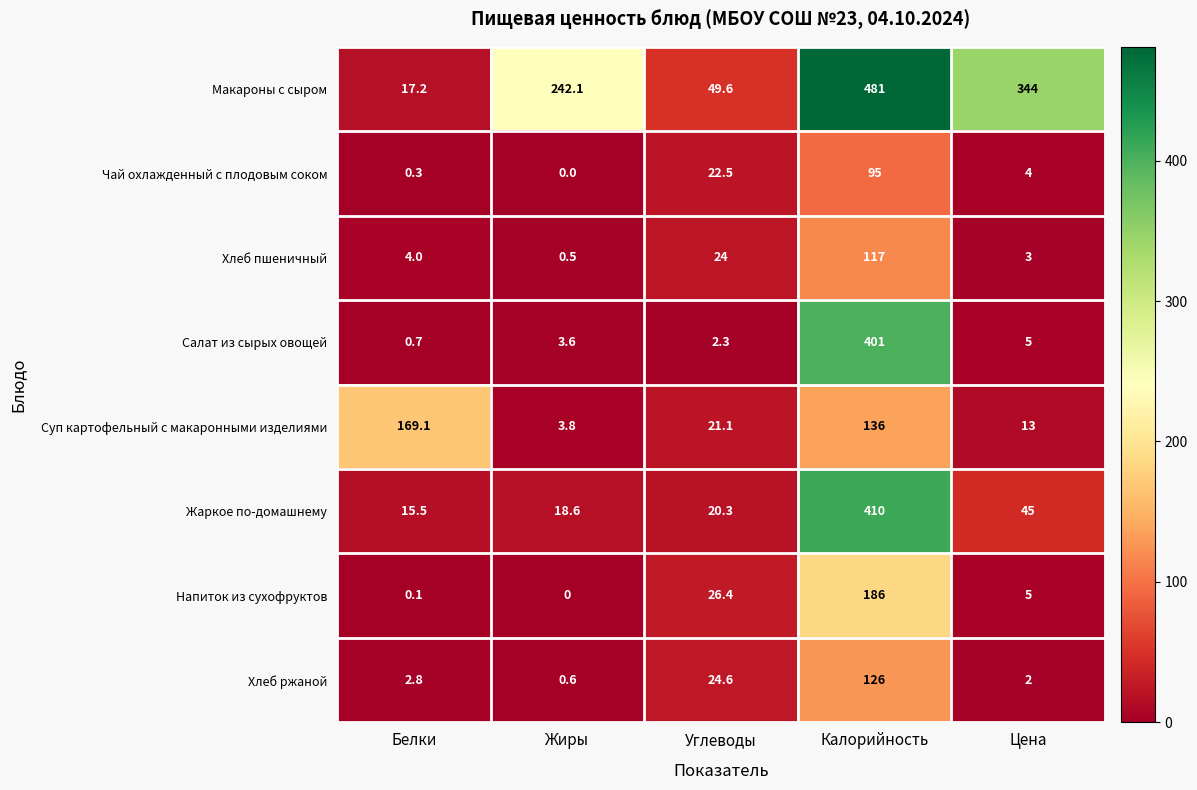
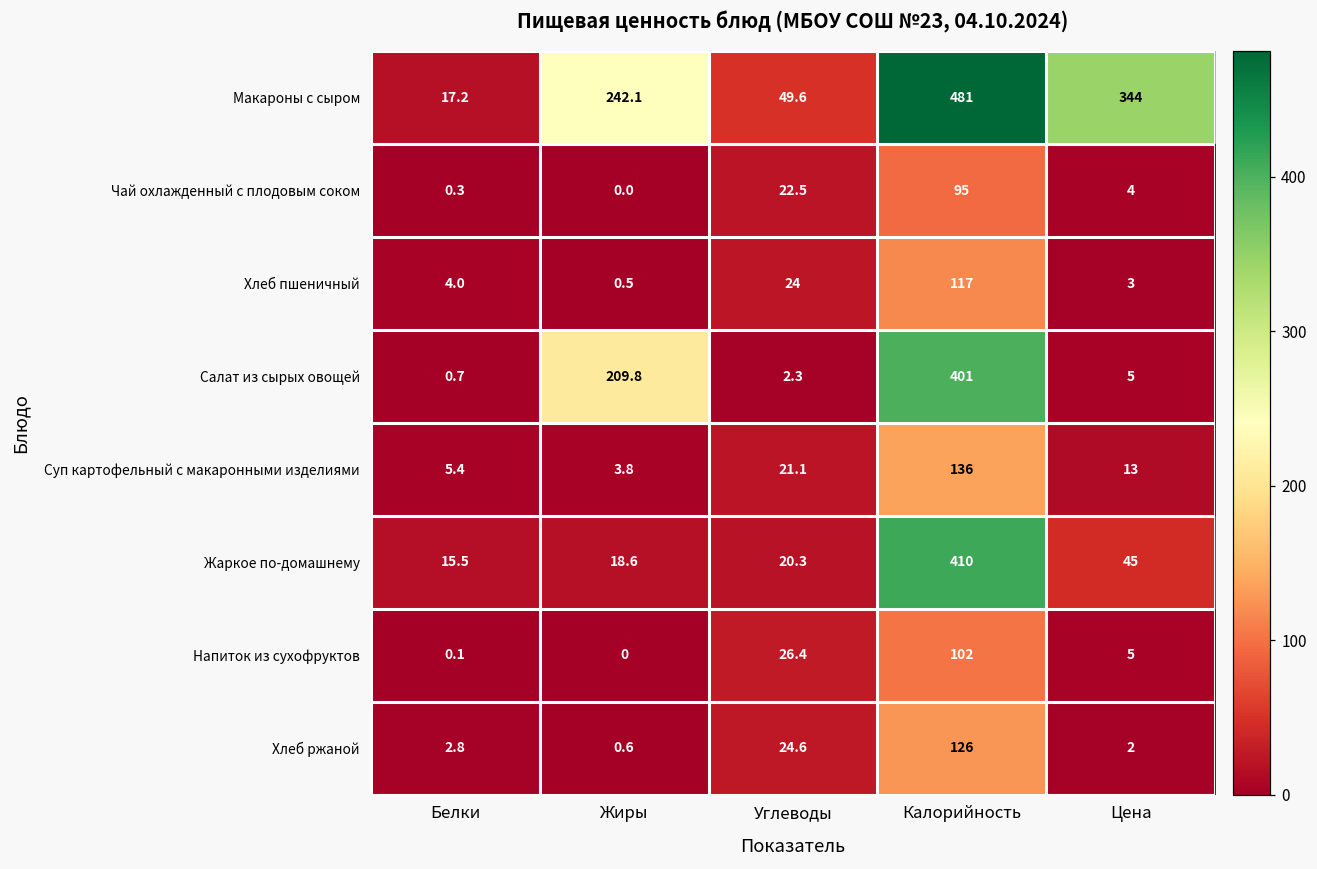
  {
    "Макароны с сыром": {
      "Белки": 17.2,
      "Жиры": 242.1,
      "Углеводы": 49.6,
      "Калорийность": 481,
      "Цена": 344
    },
    "Чай охлажденный с плодовым соком": {
      "Белки": 0.3,
      "Жиры": 0.0,
      "Углеводы": 22.5,
      "Калорийность": 95,
      "Цена": 4
    },
    "Хлеб пшеничный": {
      "Белки": 4.0,
      "Жиры": 0.5,
      "Углеводы": 24,
      "Калорийность": 117,
      "Цена": 3
    },
    "Салат из сырых овощей": {
      "Белки": 0.7,
-     "Жиры": 3.6,
+     "Жиры": 209.8,
      "Углеводы": 2.3,
      "Калорийность": 401,
      "Цена": 5
    },
    "Суп картофельный с макаронными изделиями": {
-     "Белки": 169.1,
+     "Белки": 5.4,
      "Жиры": 3.8,
      "Углеводы": 21.1,
      "Калорийность": 136,
      "Цена": 13
    },
    "Жаркое по-домашнему": {
      "Белки": 15.5,
      "Жиры": 18.6,
      "Углеводы": 20.3,
      "Калорийность": 410,
      "Цена": 45
    },
    "Напиток из сухофруктов": {
      "Белки": 0.1,
      "Жиры": 0,
      "Углеводы": 26.4,
-     "Калорийность": 186,
+     "Калорийность": 102,
      "Цена": 5
    },
    "Хлеб ржаной": {
      "Белки": 2.8,
      "Жиры": 0.6,
      "Углеводы": 24.6,
      "Калорийность": 126,
      "Цена": 2
    }
  }
